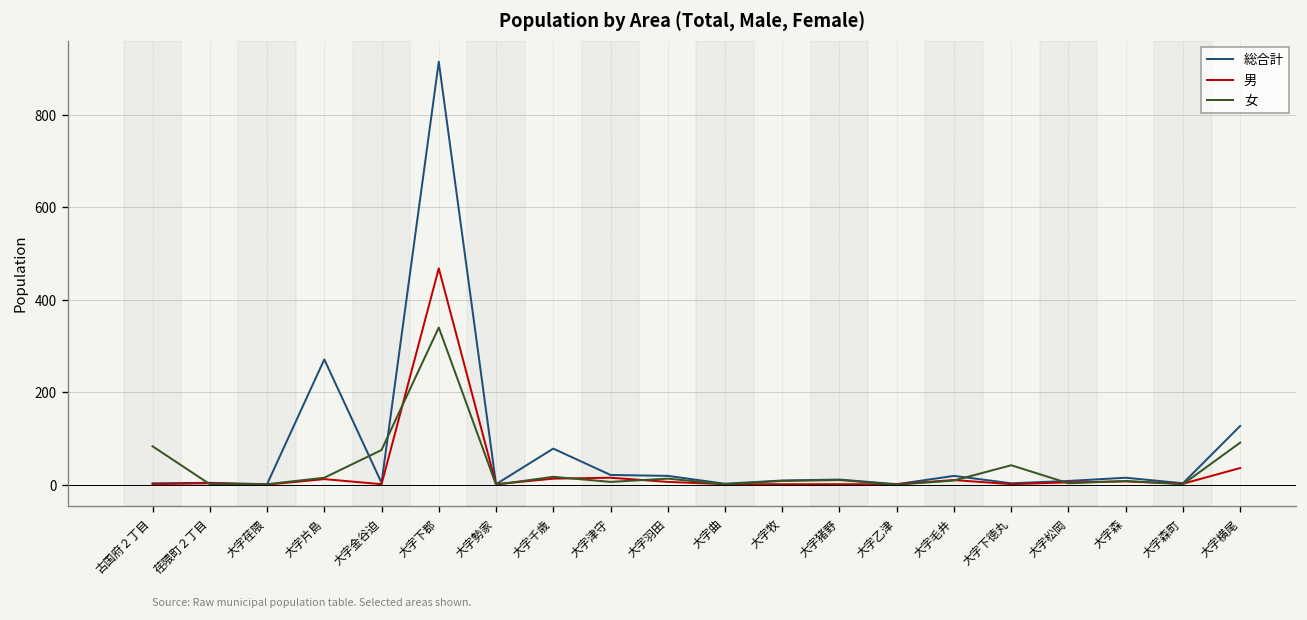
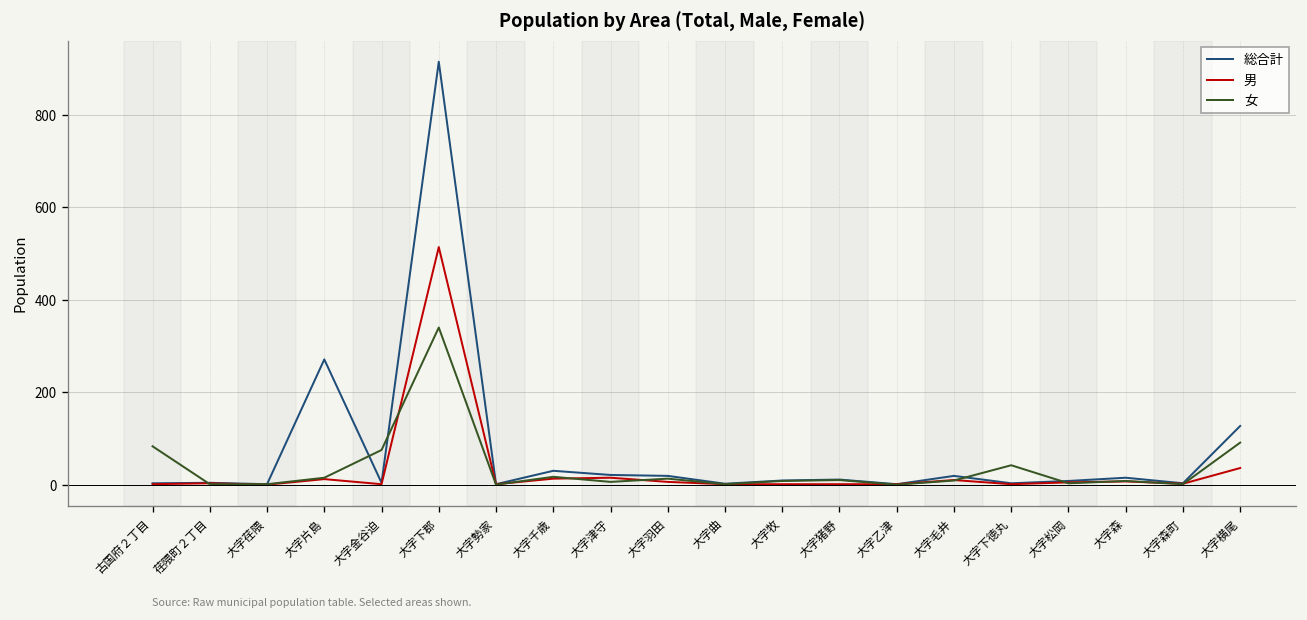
  {
    "総合計": {
      "大字片島": 270,
      "大字下郡": 920,
-     "大字千歳": 80,
+     "大字千歳": 30,
      "大字毛井": 20,
      "大字森": 20,
      "大字横尾": 130
    },
    "男": {
-     "大字下郡": 470,
+     "大字下郡": 510,
      "大字羽田": 10,
      "大字牧": 0,
      "大字猪野": 0,
      "大字横尾": 40
    },
    "女": {
      "古国府２丁目": 80,
      "大字金谷迫": 80,
      "大字下郡": 340,
      "大字津守": 10,
      "大字下徳丸": 40,
      "大字横尾": 90
    }
  }
